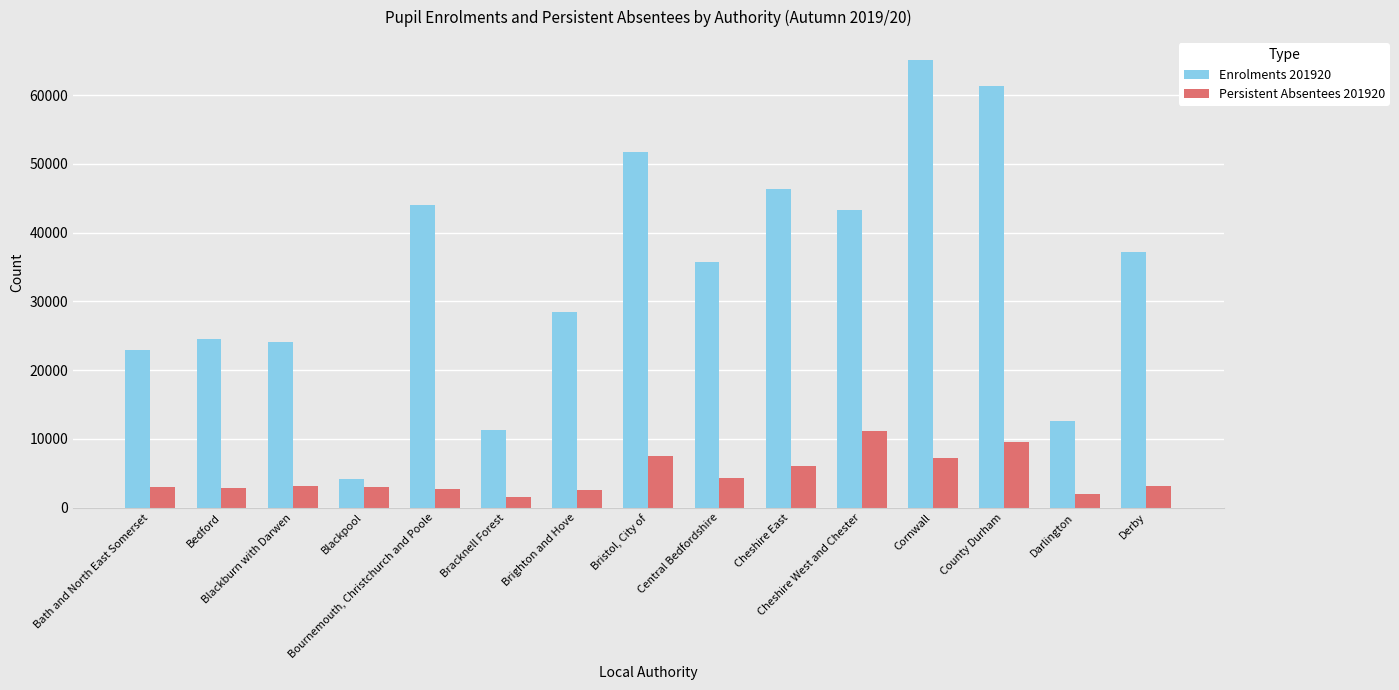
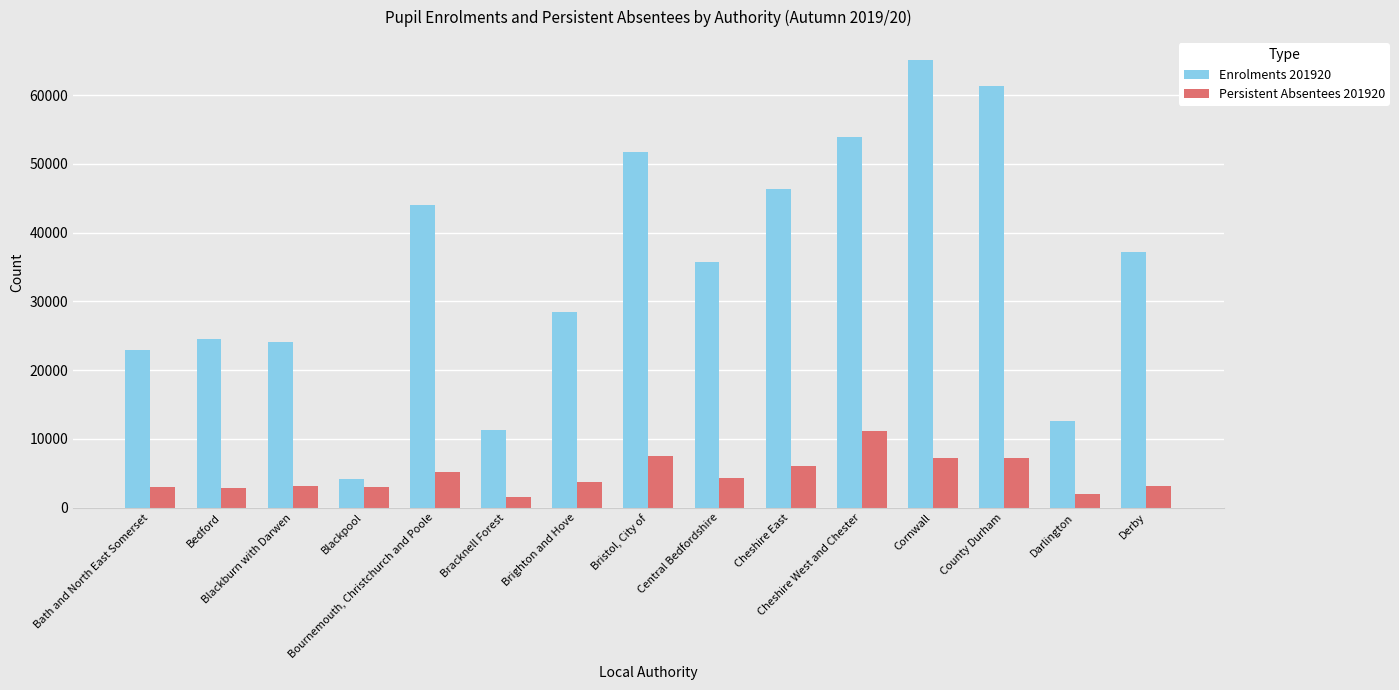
  {
    "Enrolments 201920": {
      "Bath and North East Somerset": 23000,
      "Bedford": 25000,
      "Blackburn with Darwen": 24000,
      "Blackpool": 4000,
      "Bournemouth, Christchurch and Poole": 44000,
      "Bracknell Forest": 11000,
      "Brighton and Hove": 28000,
      "Bristol, City of": 52000,
      "Central Bedfordshire": 36000,
      "Cheshire East": 46000,
-     "Cheshire West and Chester": 43000,
+     "Cheshire West and Chester": 54000,
      "Cornwall": 65000,
      "County Durham": 61000,
      "Darlington": 13000,
      "Derby": 37000
    },
    "Persistent Absentees 201920": {
      "Bath and North East Somerset": 3000,
      "Bedford": 3000,
      "Blackburn with Darwen": 3000,
      "Blackpool": 3000,
-     "Bournemouth, Christchurch and Poole": 3000,
+     "Bournemouth, Christchurch and Poole": 5000,
      "Bracknell Forest": 1000,
-     "Brighton and Hove": 3000,
+     "Brighton and Hove": 4000,
      "Bristol, City of": 8000,
      "Central Bedfordshire": 4000,
      "Cheshire East": 6000,
      "Cheshire West and Chester": 11000,
      "Cornwall": 7000,
-     "County Durham": 10000,
+     "County Durham": 7000,
      "Darlington": 2000,
      "Derby": 3000
    }
  }
